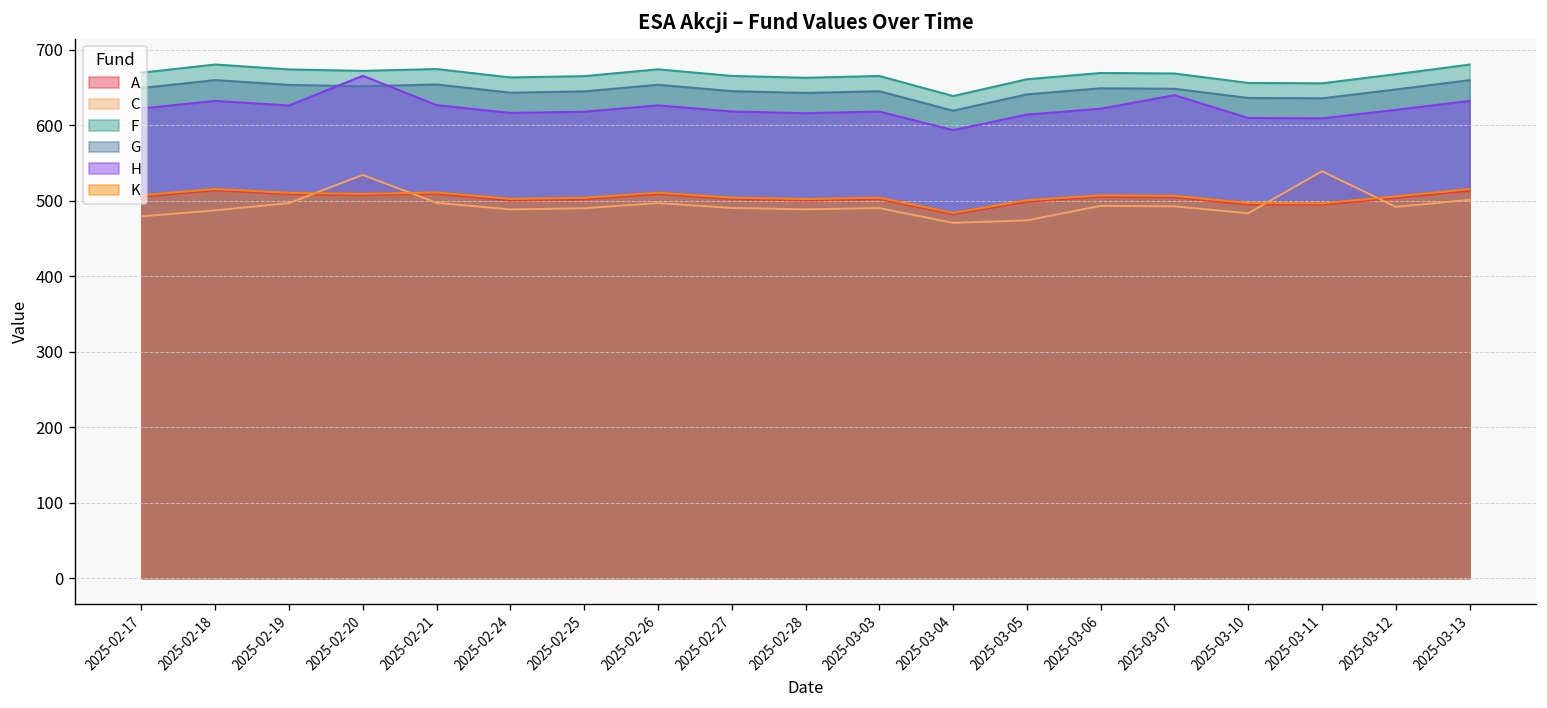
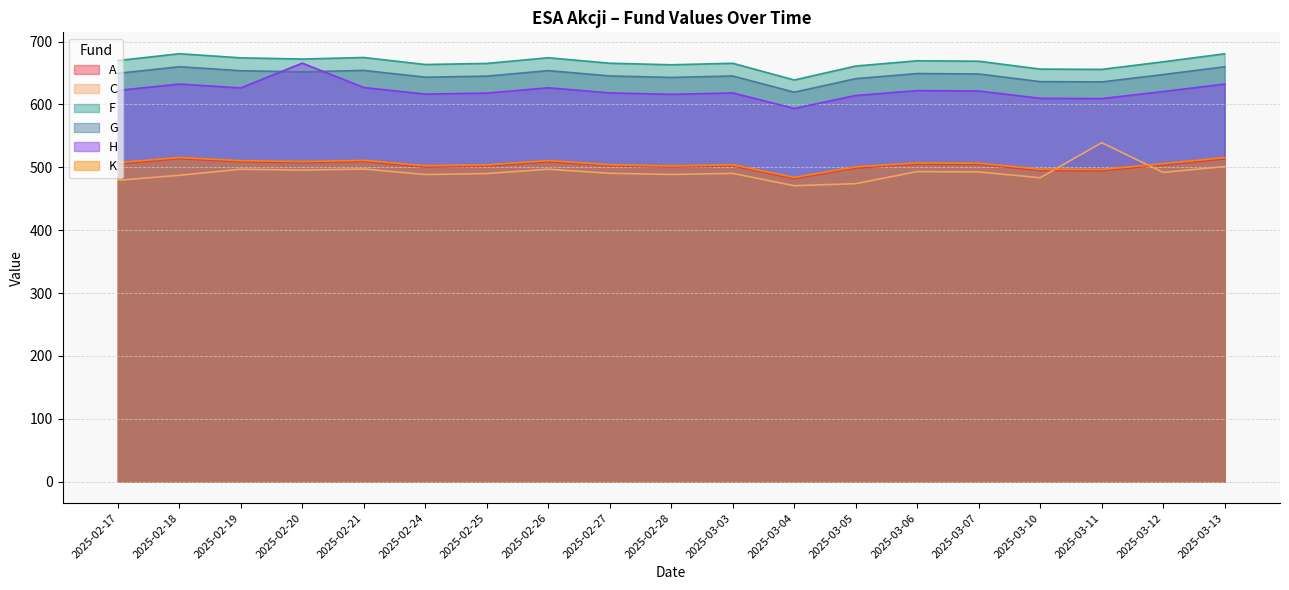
  {
    "C": {
      "2025-02-17": 480,
      "2025-02-18": 490,
      "2025-02-19": 500,
-     "2025-02-20": 530,
+     "2025-02-20": 500,
      "2025-02-21": 500,
      "2025-02-24": 490,
      "2025-02-25": 490,
      "2025-02-26": 500,
      "2025-02-27": 490,
      "2025-02-28": 490,
      "2025-03-03": 490,
      "2025-03-04": 470,
      "2025-03-05": 470,
      "2025-03-06": 490,
      "2025-03-07": 490,
      "2025-03-10": 480,
      "2025-03-11": 540,
      "2025-03-12": 490,
      "2025-03-13": 500
    },
    "H": {
      "2025-02-18": 630,
      "2025-02-19": 630,
      "2025-02-20": 670,
      "2025-02-21": 630,
      "2025-02-24": 620,
      "2025-02-25": 620,
      "2025-02-26": 630,
      "2025-02-27": 620,
      "2025-02-28": 620,
      "2025-03-03": 620,
      "2025-03-04": 590,
      "2025-03-05": 610,
      "2025-03-06": 620,
-     "2025-03-07": 640,
+     "2025-03-07": 620,
      "2025-03-10": 610,
      "2025-03-11": 610,
      "2025-03-12": 620,
      "2025-03-13": 630
    }
  }
